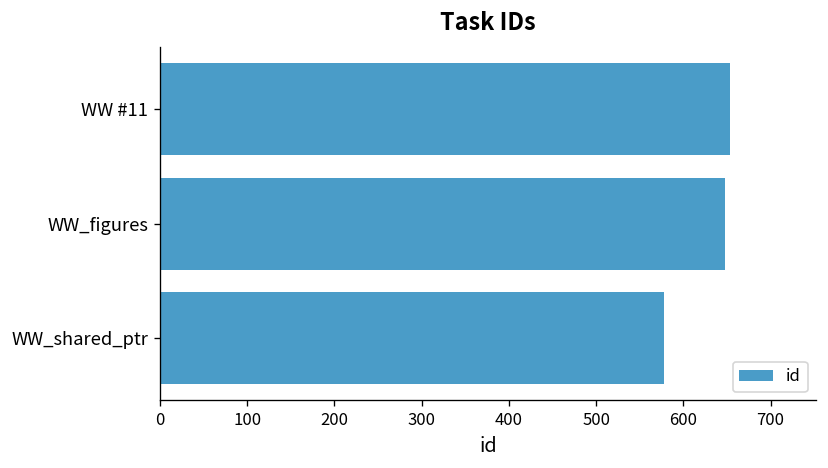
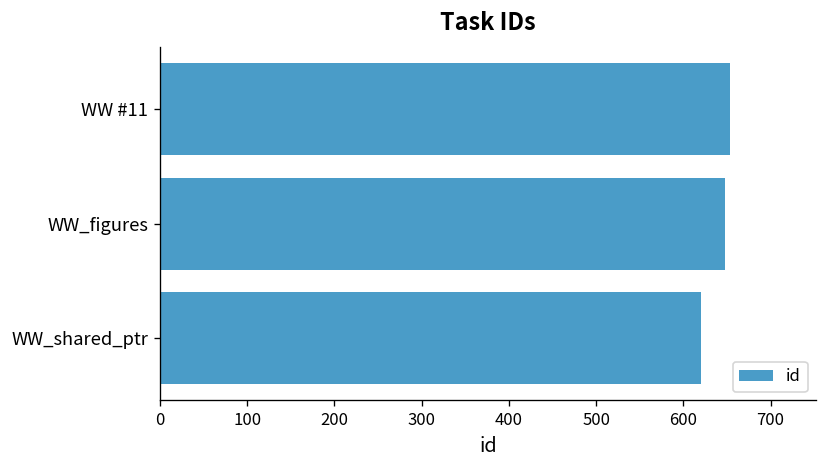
  {
    "WW #11": 650,
    "WW_figures": 650,
-   "WW_shared_ptr": 580
+   "WW_shared_ptr": 620
  }
